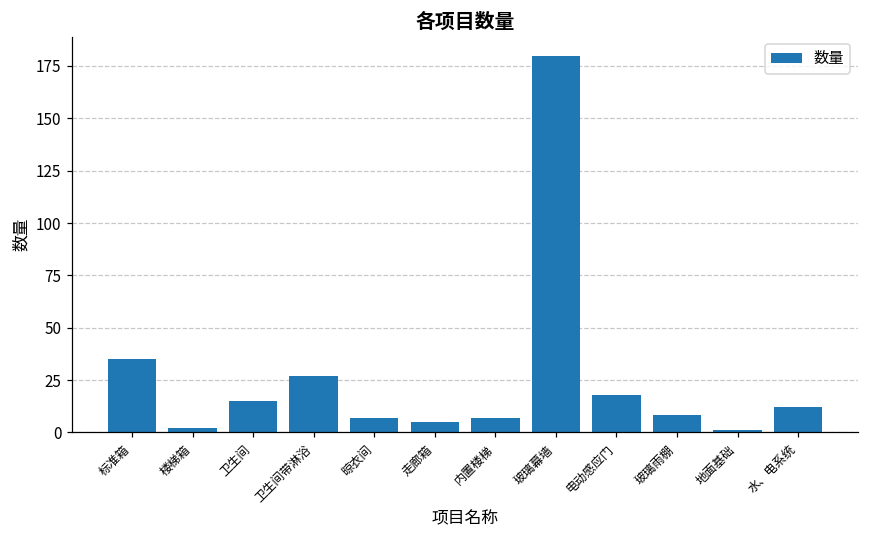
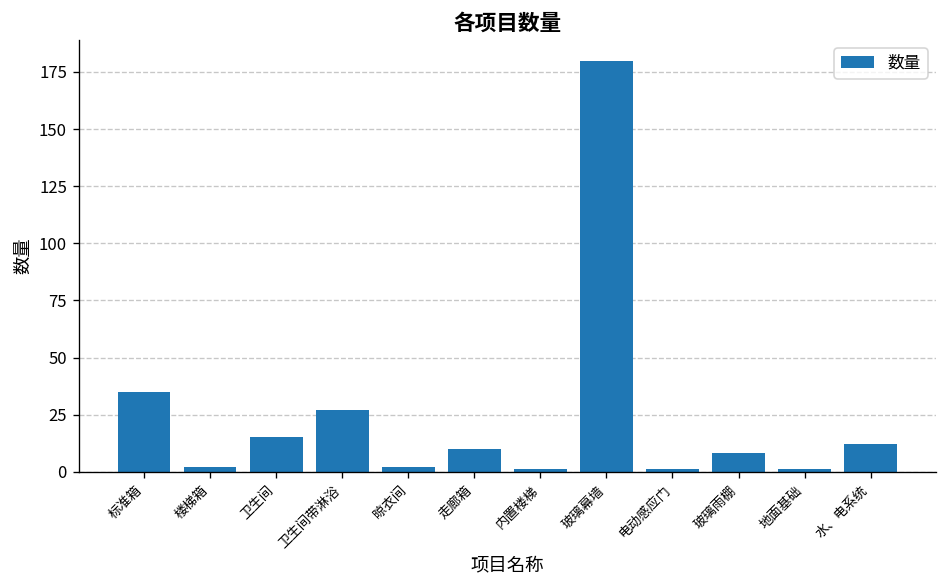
  {
    "标准箱": 35,
    "楼梯箱": 2,
    "卫生间": 15,
    "卫生间带淋浴": 27,
-   "晾衣间": 7,
-   "走廊箱": 5,
-   "内置楼梯": 7,
+   "晾衣间": 2,
+   "走廊箱": 10,
+   "内置楼梯": 1,
    "玻璃幕墙": 180,
-   "电动感应门": 18,
+   "电动感应门": 1,
    "玻璃雨棚": 8,
    "水、电系统": 12
  }
